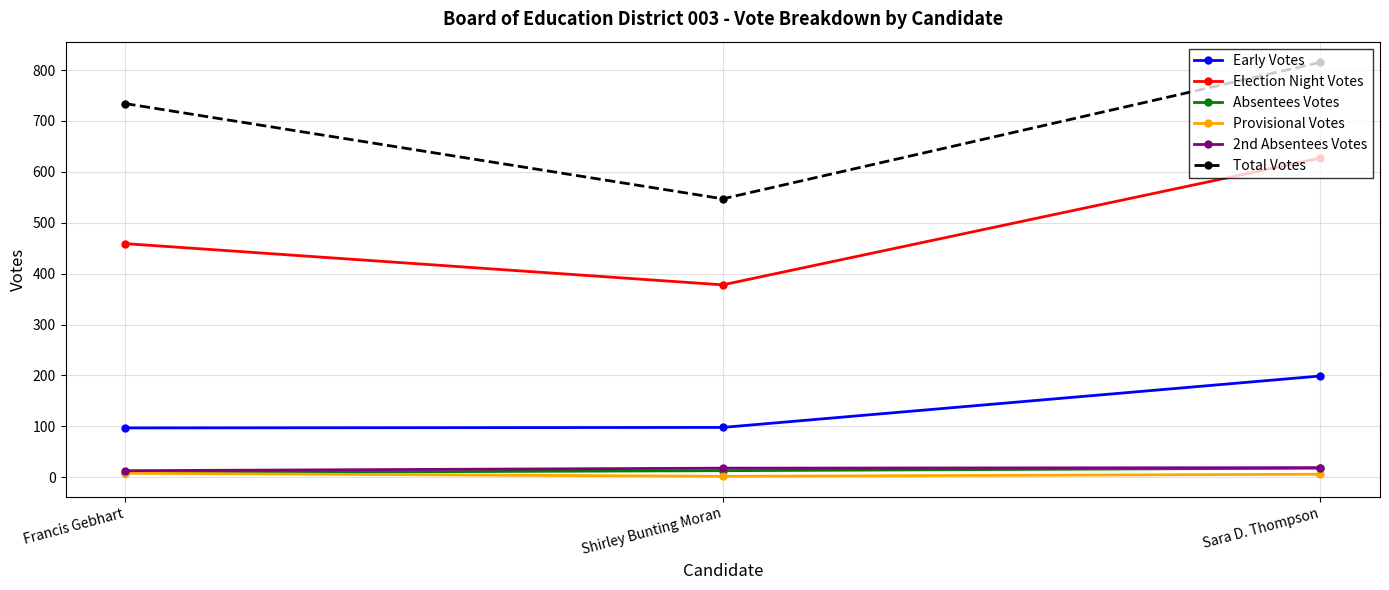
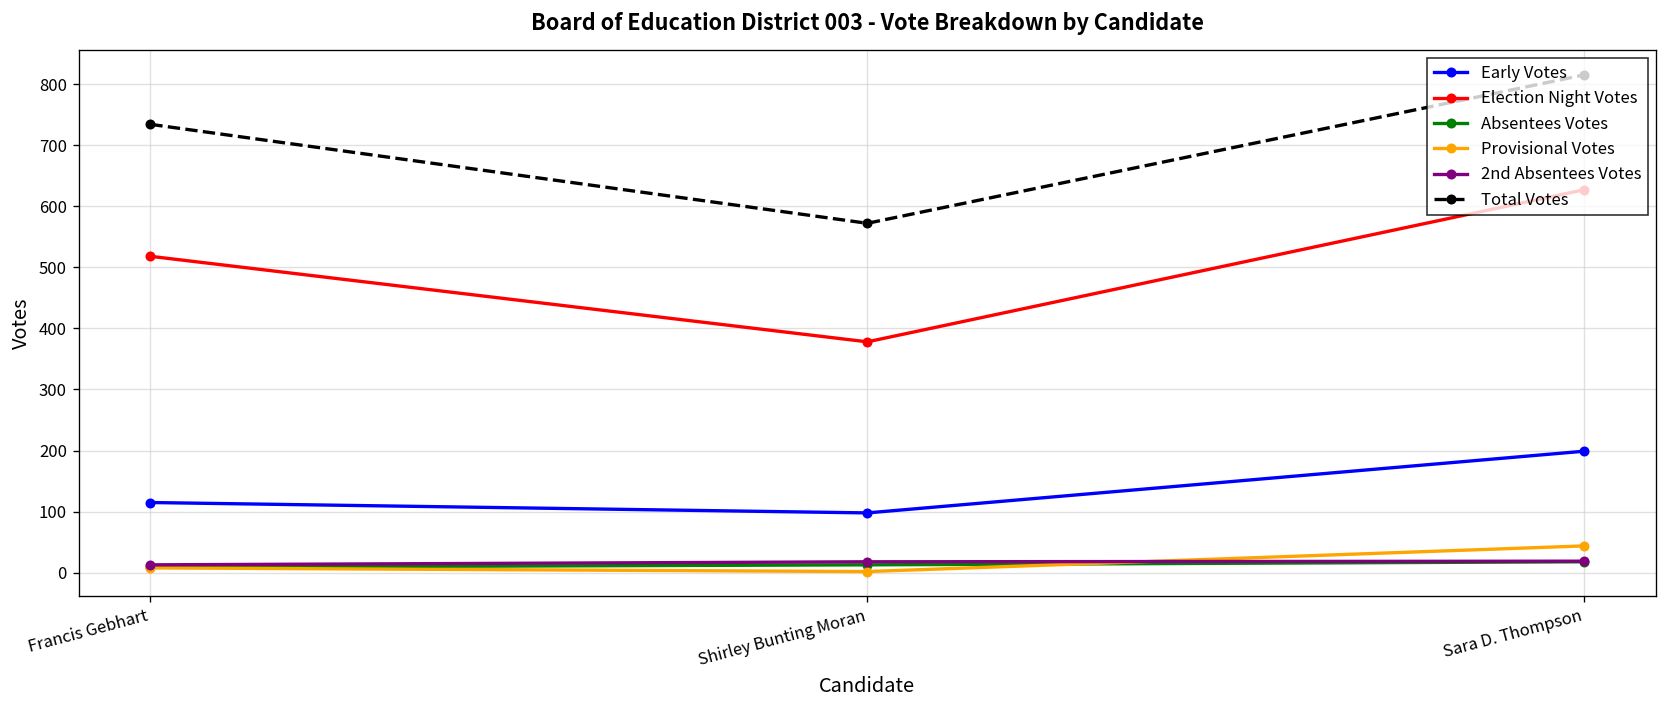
  {
    "Early Votes": {
-     "Francis Gebhart": 100,
+     "Francis Gebhart": 120,
      "Shirley Bunting Moran": 100,
      "Sara D. Thompson": 200
    },
    "Election Night Votes": {
-     "Francis Gebhart": 460,
+     "Francis Gebhart": 520,
      "Shirley Bunting Moran": 380
    },
    "Provisional Votes": {
      "Shirley Bunting Moran": 0,
-     "Sara D. Thompson": 10
+     "Sara D. Thompson": 40
    },
    "Total Votes": {
      "Francis Gebhart": 730,
-     "Shirley Bunting Moran": 550
+     "Shirley Bunting Moran": 570
    }
  }
